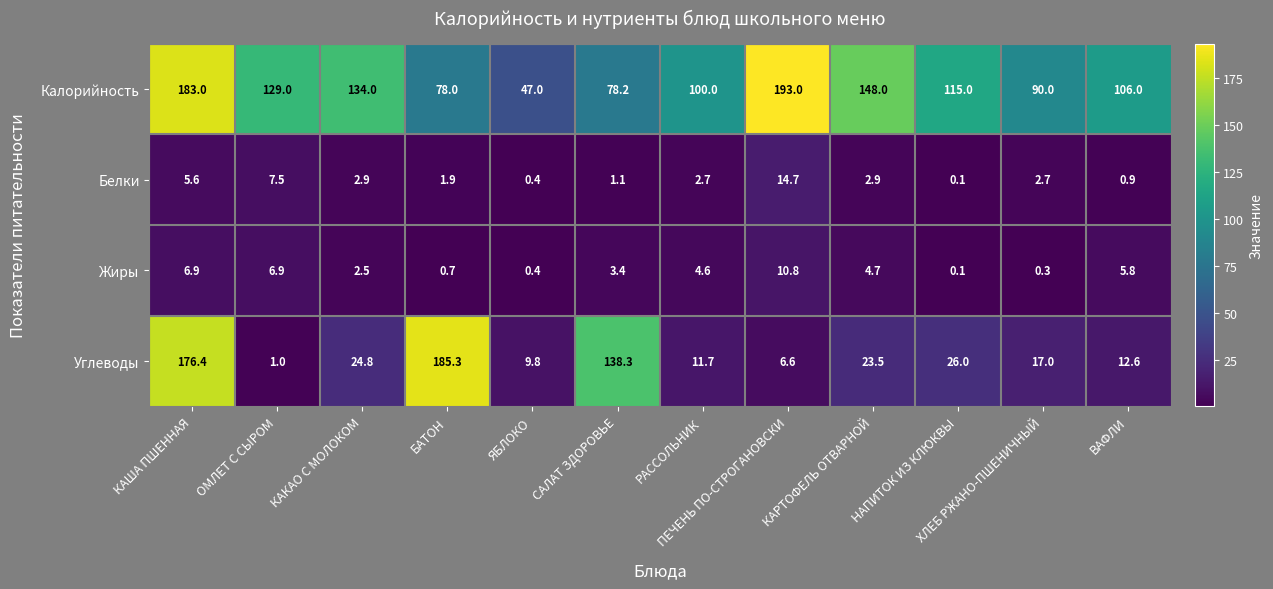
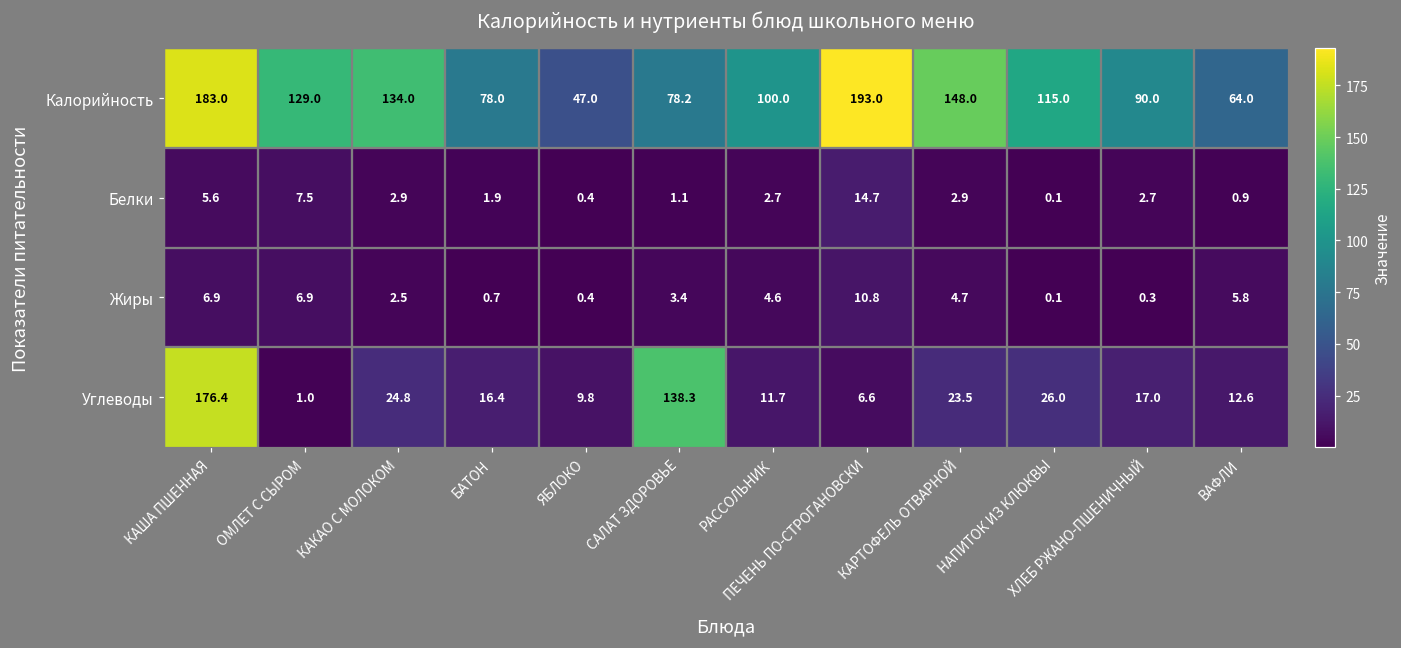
  {
    "Калорийность": {
      "КАША ПШЕННАЯ": 183.0,
      "ОМЛЕТ С СЫРОМ": 129.0,
      "КАКАО С МОЛОКОМ": 134.0,
      "БАТОН": 78.0,
      "ЯБЛОКО": 47.0,
      "САЛАТ ЗДОРОВЬЕ": 78.2,
      "РАССОЛЬНИК": 100.0,
      "ПЕЧЕНЬ ПО-СТРОГАНОВСКИ": 193.0,
      "КАРТОФЕЛЬ ОТВАРНОЙ": 148.0,
      "НАПИТОК ИЗ КЛЮКВЫ": 115.0,
      "ХЛЕБ РЖАНО-ПШЕНИЧНЫЙ": 90.0,
-     "ВАФЛИ": 106.0
+     "ВАФЛИ": 64.0
    },
    "Белки": {
      "КАША ПШЕННАЯ": 5.6,
      "ОМЛЕТ С СЫРОМ": 7.5,
      "КАКАО С МОЛОКОМ": 2.9,
      "БАТОН": 1.9,
      "ЯБЛОКО": 0.4,
      "САЛАТ ЗДОРОВЬЕ": 1.1,
      "РАССОЛЬНИК": 2.7,
      "ПЕЧЕНЬ ПО-СТРОГАНОВСКИ": 14.7,
      "КАРТОФЕЛЬ ОТВАРНОЙ": 2.9,
      "НАПИТОК ИЗ КЛЮКВЫ": 0.1,
      "ХЛЕБ РЖАНО-ПШЕНИЧНЫЙ": 2.7,
      "ВАФЛИ": 0.9
    },
    "Жиры": {
      "КАША ПШЕННАЯ": 6.9,
      "ОМЛЕТ С СЫРОМ": 6.9,
      "КАКАО С МОЛОКОМ": 2.5,
      "БАТОН": 0.7,
      "ЯБЛОКО": 0.4,
      "САЛАТ ЗДОРОВЬЕ": 3.4,
      "РАССОЛЬНИК": 4.6,
      "ПЕЧЕНЬ ПО-СТРОГАНОВСКИ": 10.8,
      "КАРТОФЕЛЬ ОТВАРНОЙ": 4.7,
      "НАПИТОК ИЗ КЛЮКВЫ": 0.1,
      "ХЛЕБ РЖАНО-ПШЕНИЧНЫЙ": 0.3,
      "ВАФЛИ": 5.8
    },
    "Углеводы": {
      "КАША ПШЕННАЯ": 176.4,
      "ОМЛЕТ С СЫРОМ": 1.0,
      "КАКАО С МОЛОКОМ": 24.8,
-     "БАТОН": 185.3,
+     "БАТОН": 16.4,
      "ЯБЛОКО": 9.8,
      "САЛАТ ЗДОРОВЬЕ": 138.3,
      "РАССОЛЬНИК": 11.7,
      "ПЕЧЕНЬ ПО-СТРОГАНОВСКИ": 6.6,
      "КАРТОФЕЛЬ ОТВАРНОЙ": 23.5,
      "НАПИТОК ИЗ КЛЮКВЫ": 26.0,
      "ХЛЕБ РЖАНО-ПШЕНИЧНЫЙ": 17.0,
      "ВАФЛИ": 12.6
    }
  }
